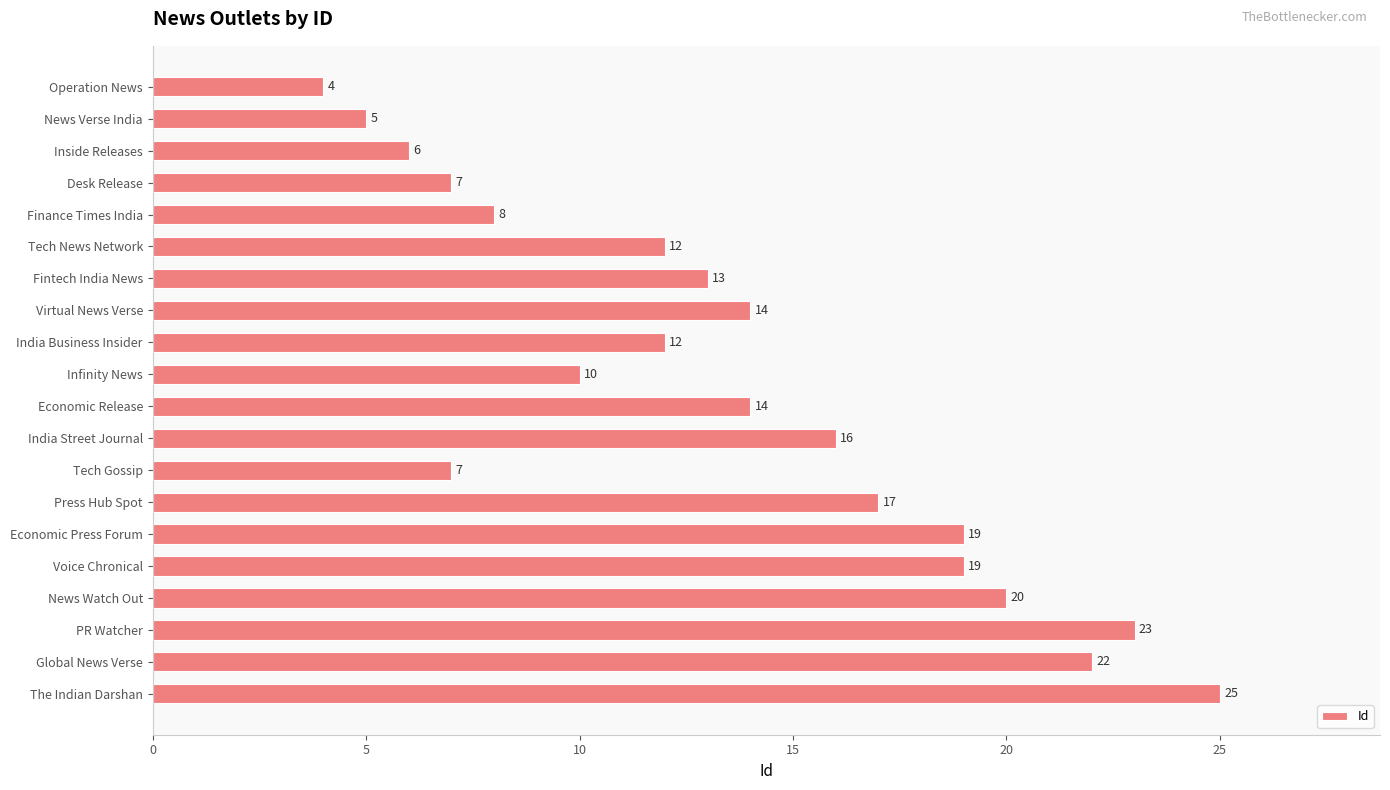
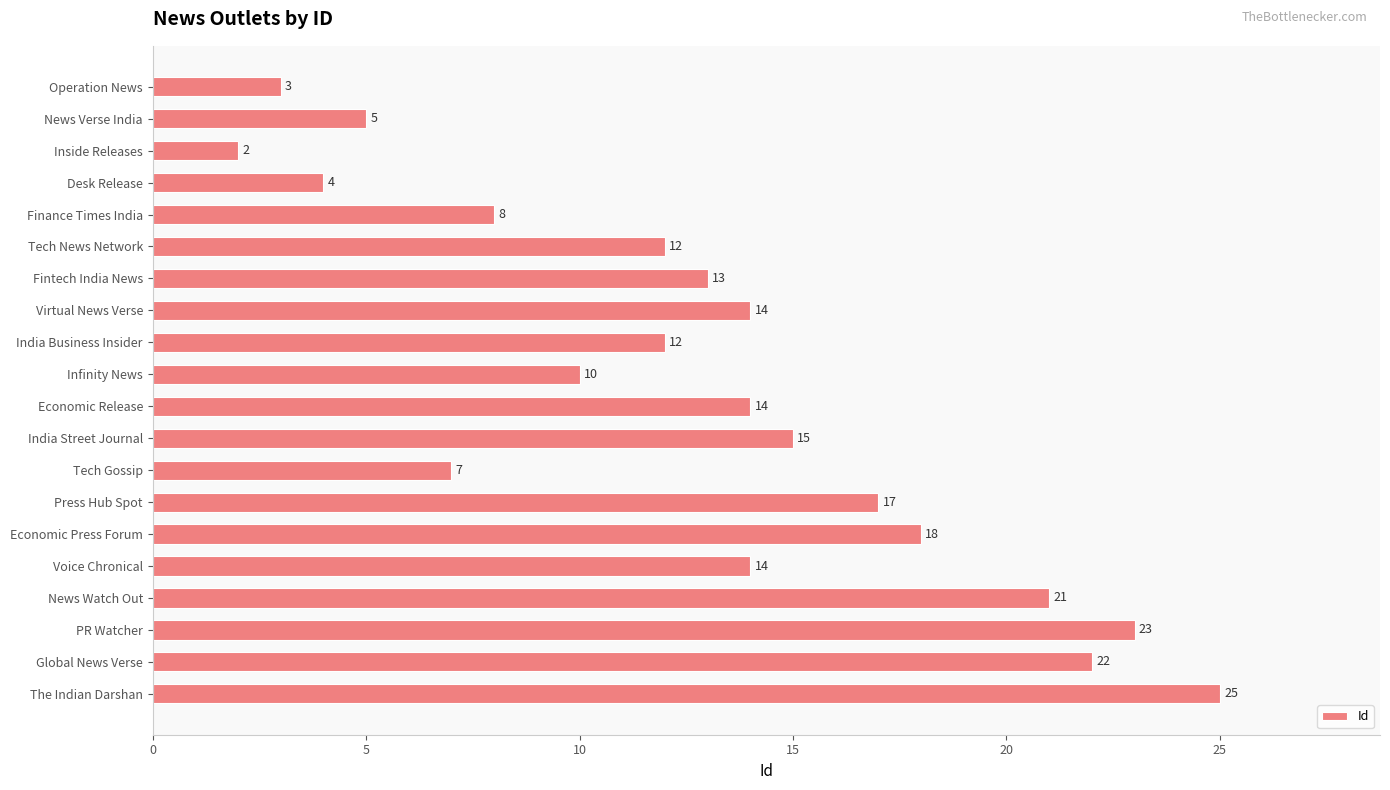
  {
-   "Operation News": 4,
+   "Operation News": 3,
    "News Verse India": 5,
-   "Inside Releases": 6,
-   "Desk Release": 7,
+   "Inside Releases": 2,
+   "Desk Release": 4,
    "Finance Times India": 8,
    "Tech News Network": 12,
    "Fintech India News": 13,
    "Virtual News Verse": 14,
    "India Business Insider": 12,
    "Infinity News": 10,
    "Economic Release": 14,
-   "India Street Journal": 16,
+   "India Street Journal": 15,
    "Tech Gossip": 7,
    "Press Hub Spot": 17,
-   "Economic Press Forum": 19,
-   "Voice Chronical": 19,
-   "News Watch Out": 20,
+   "Economic Press Forum": 18,
+   "Voice Chronical": 14,
+   "News Watch Out": 21,
    "PR Watcher": 23,
    "Global News Verse": 22,
    "The Indian Darshan": 25
  }
